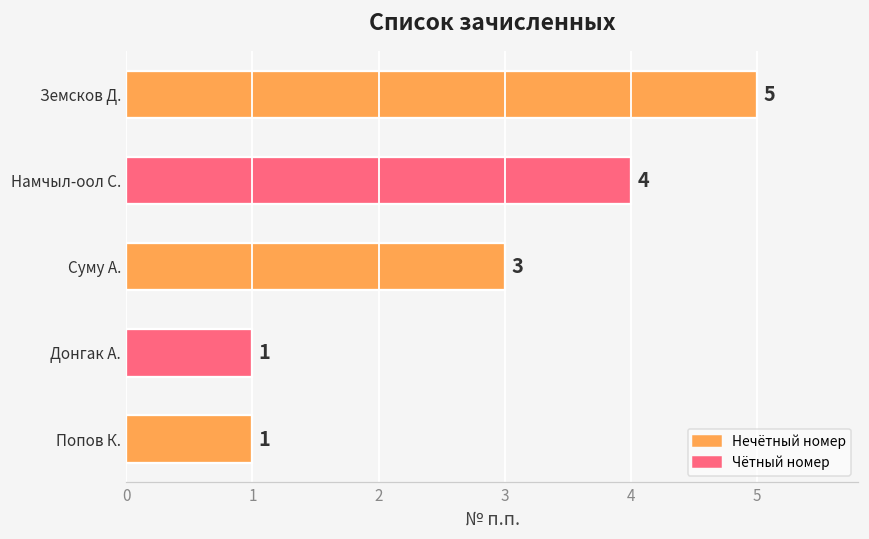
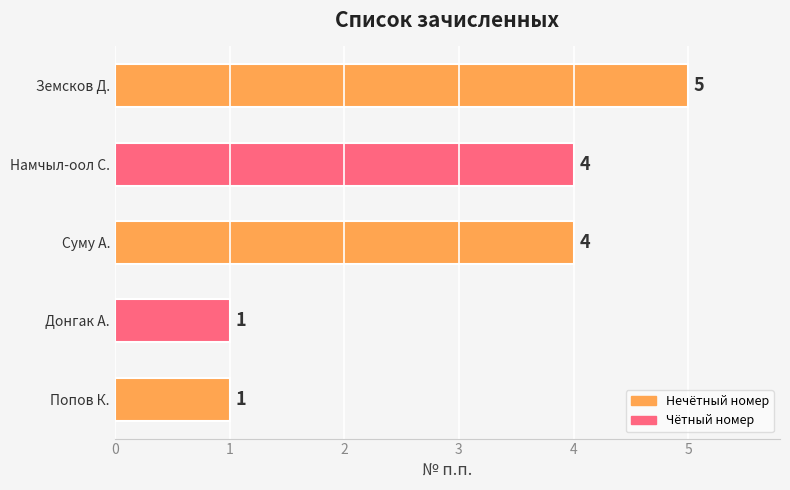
  {
    "Земсков Д.": 5,
    "Намчыл-оол С.": 4,
-   "Суму А.": 3,
+   "Суму А.": 4,
    "Донгак А.": 1,
    "Попов К.": 1
  }
